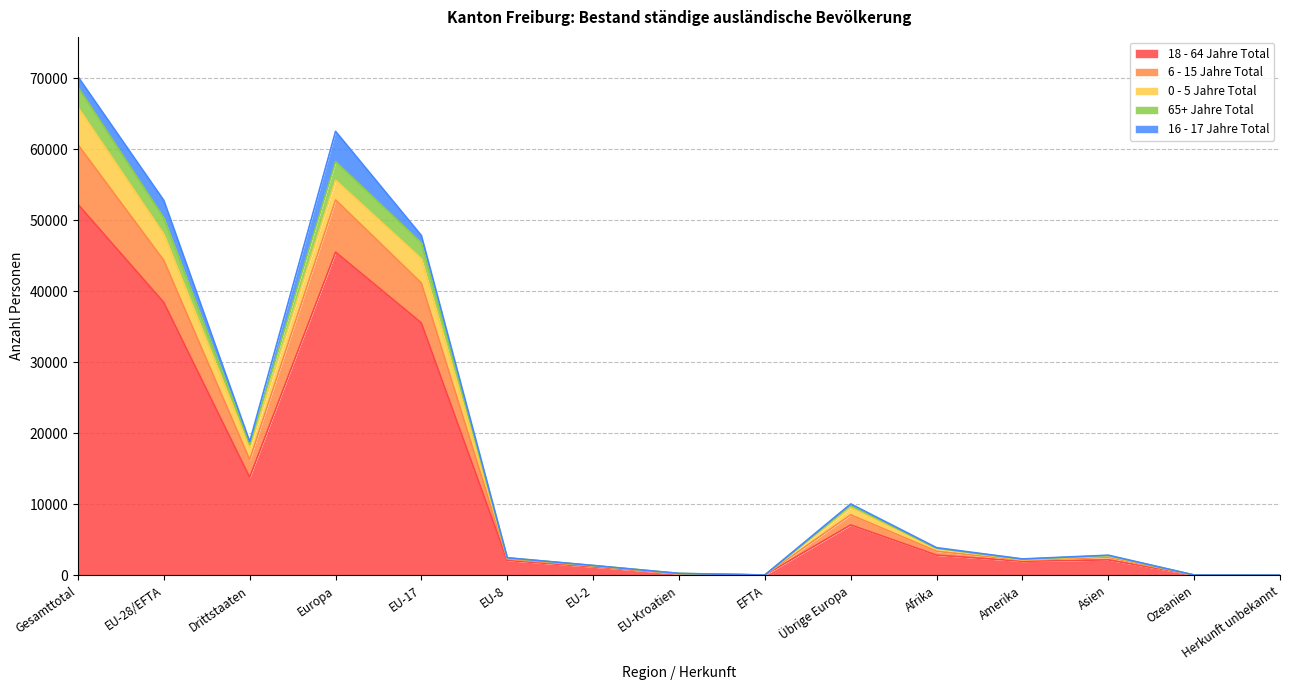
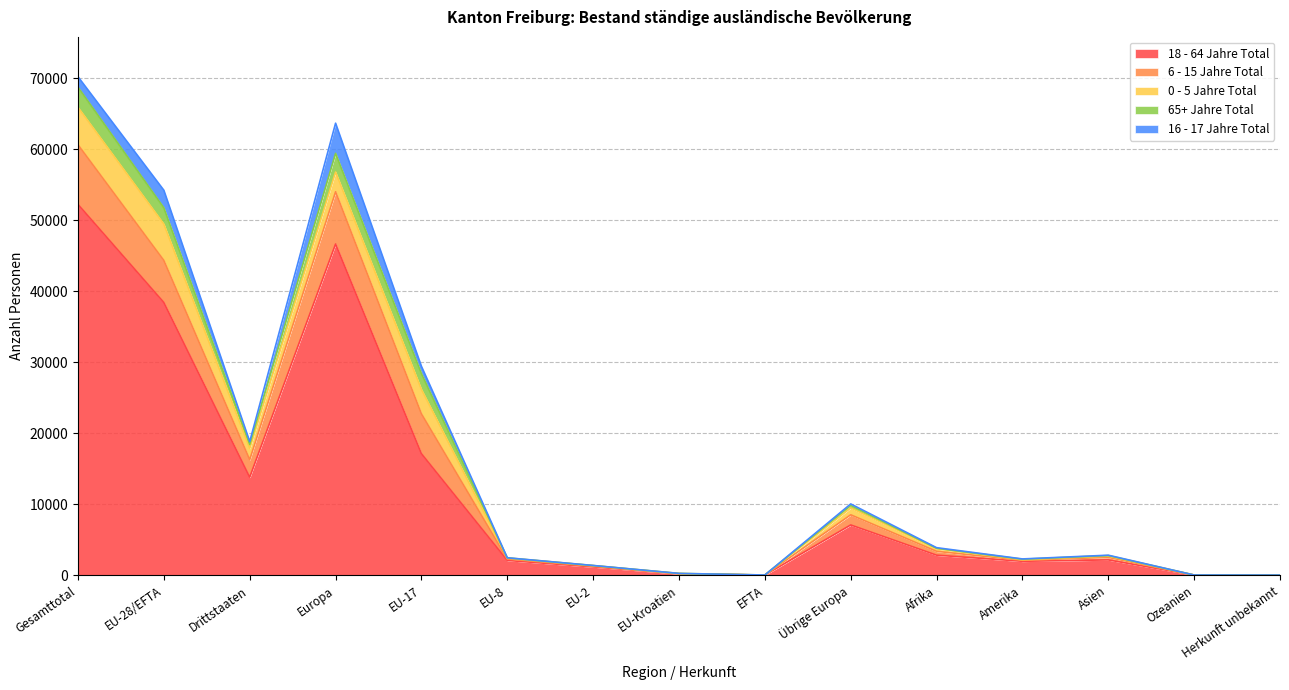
  {
    "18 - 64 Jahre Total": {
      "Gesamttotal": 52000,
      "EU-28/EFTA": 38000,
      "Drittstaaten": 14000,
-     "Europa": 46000,
-     "EU-17": 36000,
+     "Europa": 47000,
+     "EU-17": 17000,
      "Übrige Europa": 7000,
      "Afrika": 3000
    },
    "6 - 15 Jahre Total": {
      "Gesamttotal": 8000,
      "EU-28/EFTA": 6000,
      "Drittstaaten": 2000,
      "Europa": 7000,
      "EU-17": 6000,
      "Übrige Europa": 1000
    },
    "0 - 5 Jahre Total": {
      "Gesamttotal": 5000,
-     "EU-28/EFTA": 4000,
+     "EU-28/EFTA": 5000,
      "Drittstaaten": 2000,
      "Europa": 3000,
      "EU-17": 3000
    },
    "65+ Jahre Total": {
      "Gesamttotal": 3000,
      "EU-28/EFTA": 2000,
      "Drittstaaten": 1000,
      "Europa": 3000,
      "EU-17": 2000
    },
    "16 - 17 Jahre Total": {
      "Gesamttotal": 1000,
      "EU-28/EFTA": 2000,
      "Drittstaaten": 0,
      "Europa": 4000,
      "EU-17": 1000
    }
  }
